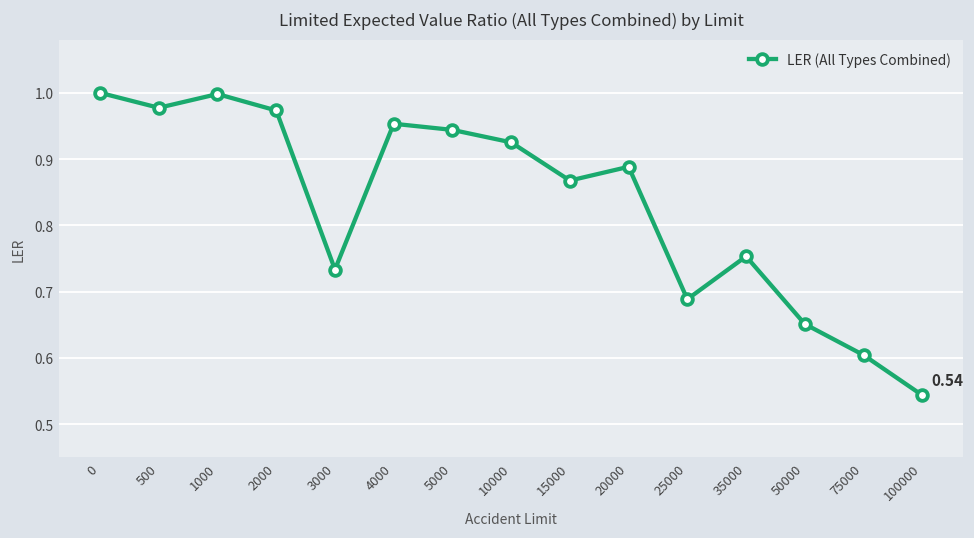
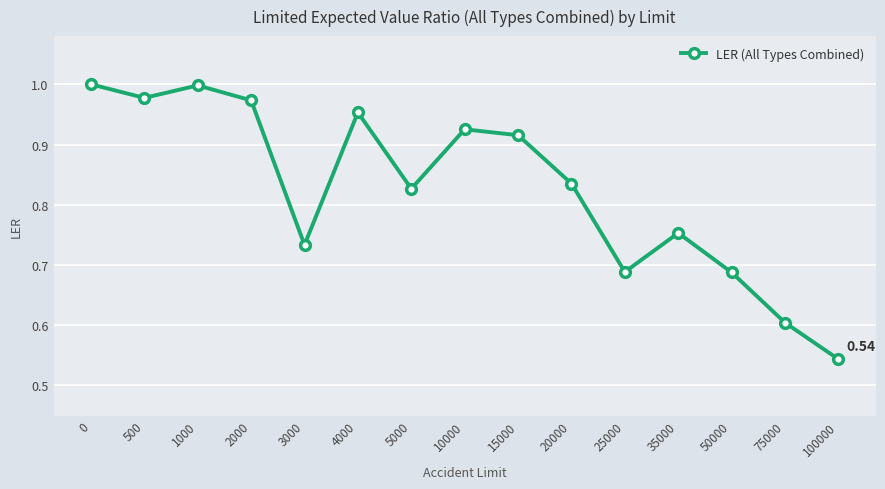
  {
    "0": 1.00,
    "500": 0.98,
    "1000": 1.00,
    "2000": 0.97,
    "3000": 0.73,
    "4000": 0.95,
-   "5000": 0.94,
+   "5000": 0.83,
    "10000": 0.93,
-   "15000": 0.87,
-   "20000": 0.89,
+   "15000": 0.92,
+   "20000": 0.84,
    "25000": 0.69,
    "35000": 0.75,
-   "50000": 0.65,
+   "50000": 0.69,
    "75000": 0.60
  }
